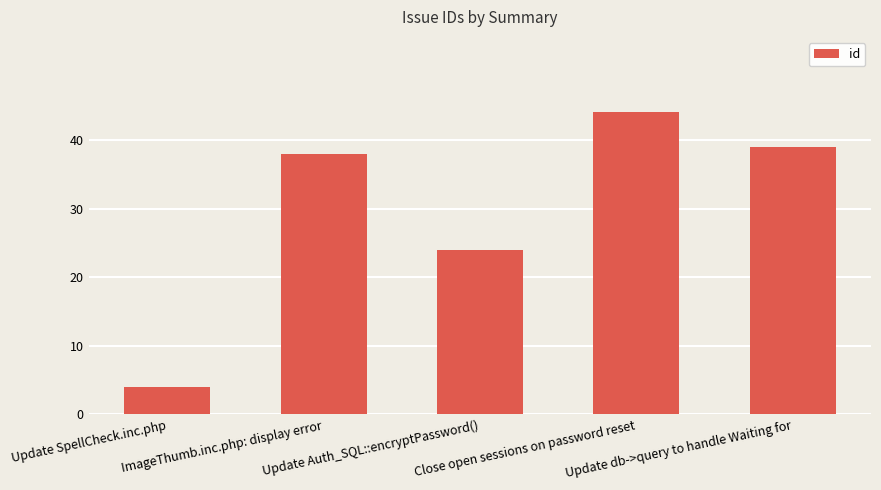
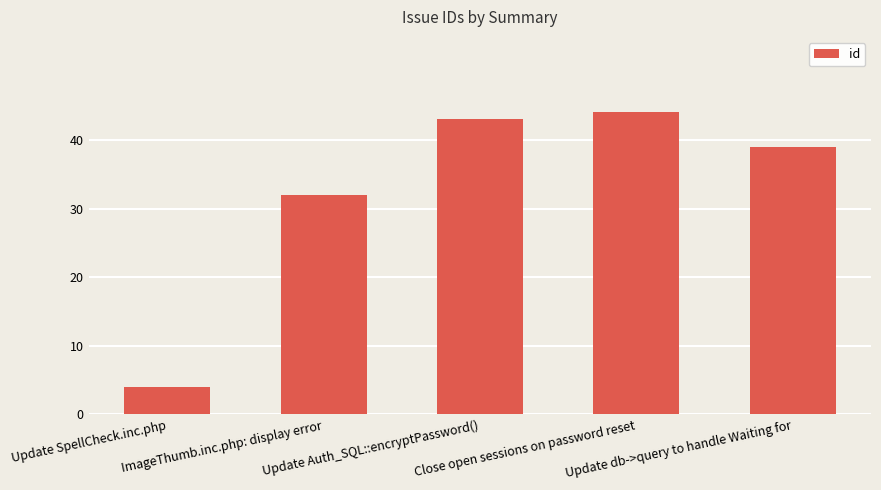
  {
    "Update SpellCheck.inc.php": 4,
-   "ImageThumb.inc.php: display error": 38,
-   "Update Auth_SQL::encryptPassword()": 24,
+   "ImageThumb.inc.php: display error": 32,
+   "Update Auth_SQL::encryptPassword()": 43,
    "Close open sessions on password reset": 44,
    "Update db->query to handle Waiting for": 39
  }
